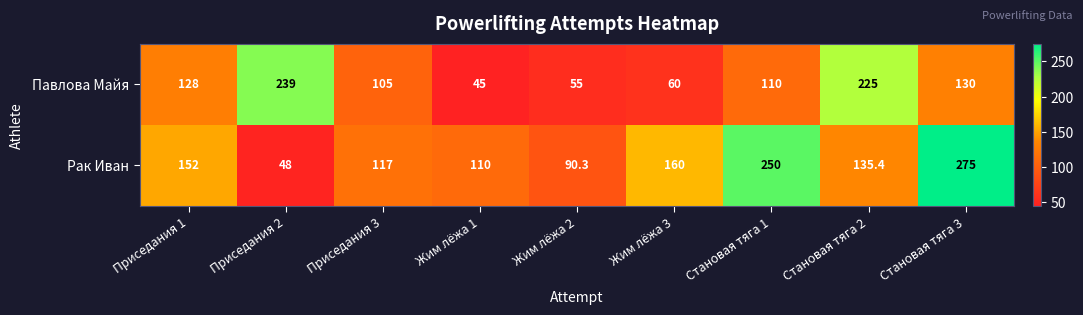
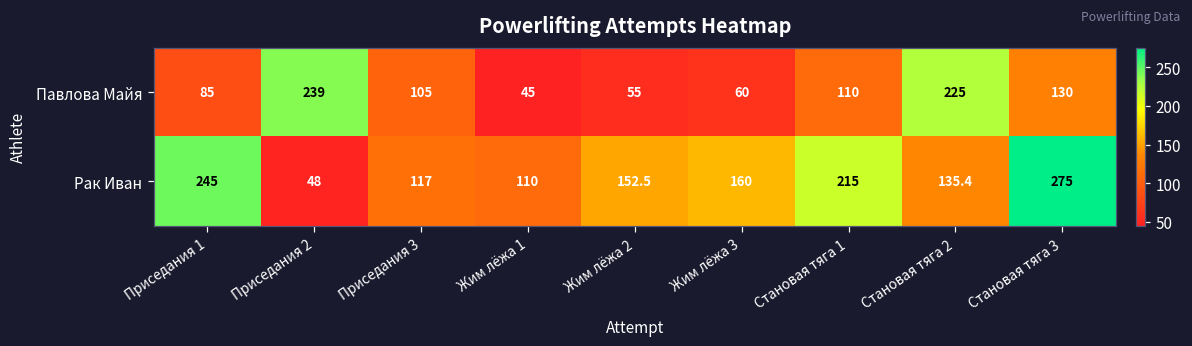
  {
    "Павлова Майя": {
-     "Приседания 1": 128,
+     "Приседания 1": 85,
      "Приседания 2": 239,
      "Приседания 3": 105,
      "Жим лёжа 1": 45,
      "Жим лёжа 2": 55,
      "Жим лёжа 3": 60,
      "Становая тяга 1": 110,
      "Становая тяга 2": 225,
      "Становая тяга 3": 130
    },
    "Рак Иван": {
-     "Приседания 1": 152,
+     "Приседания 1": 245,
      "Приседания 2": 48,
      "Приседания 3": 117,
      "Жим лёжа 1": 110,
-     "Жим лёжа 2": 90.3,
+     "Жим лёжа 2": 152.5,
      "Жим лёжа 3": 160,
-     "Становая тяга 1": 250,
+     "Становая тяга 1": 215,
      "Становая тяга 2": 135.4,
      "Становая тяга 3": 275
    }
  }
